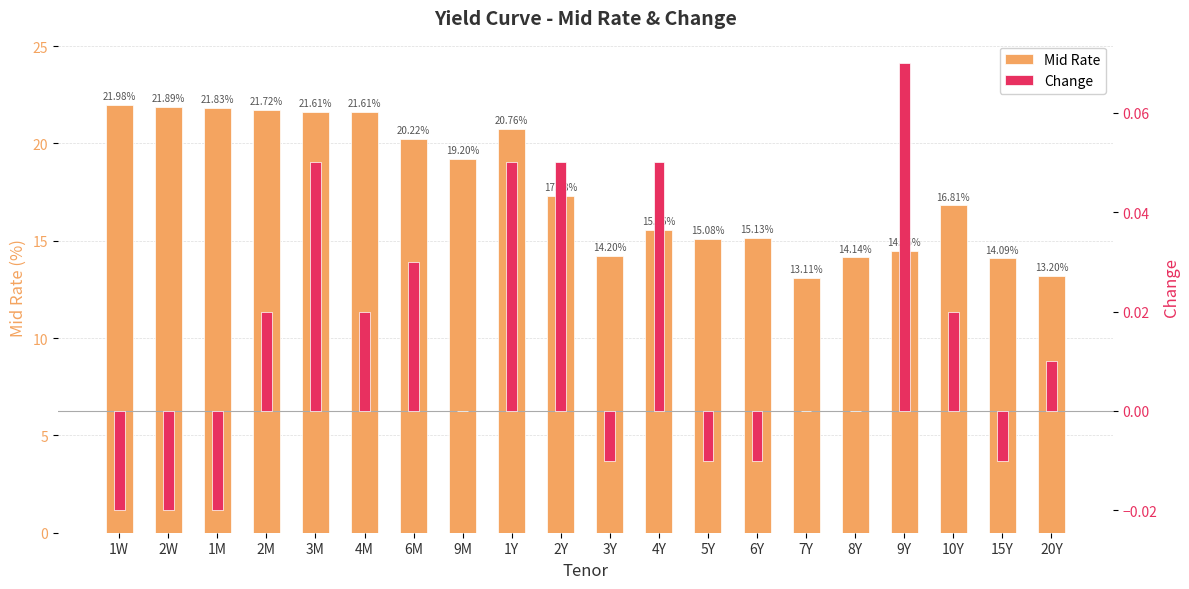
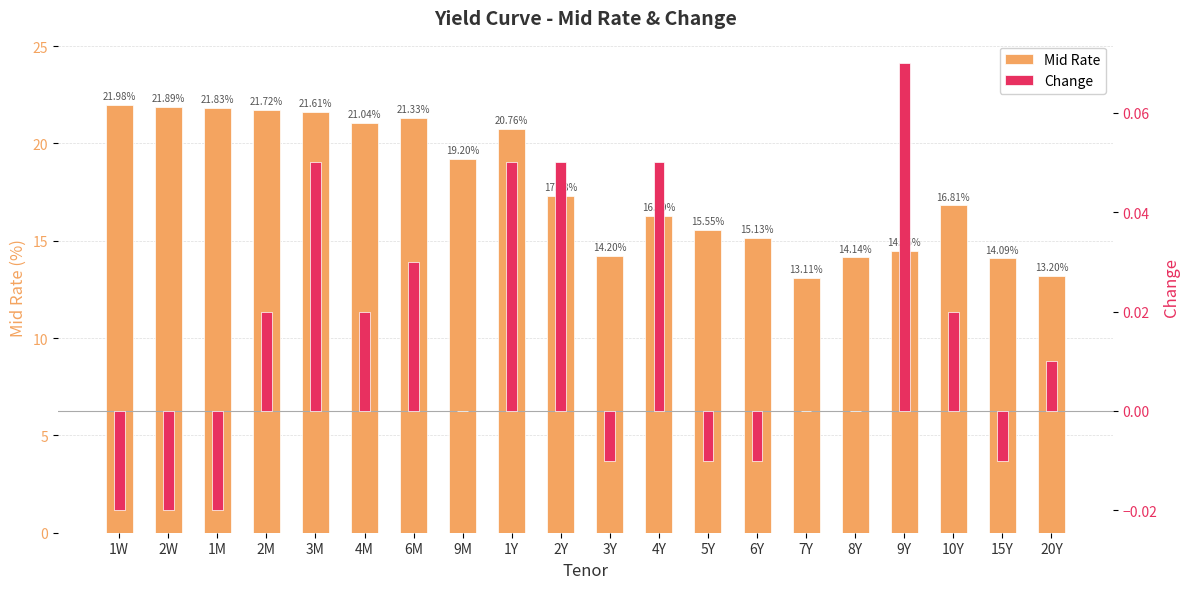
  {
    "Mid Rate": {
      "1W": "21.98%",
      "2W": "21.89%",
      "1M": "21.83%",
      "2M": "21.72%",
      "3M": "21.61%",
-     "4M": "21.61%",
-     "6M": "20.22%",
+     "4M": "21.04%",
+     "6M": "21.33%",
      "9M": "19.20%",
      "1Y": "20.76%",
      "2Y": "17.28%",
      "3Y": "14.20%",
-     "4Y": "15.56%",
-     "5Y": "15.08%",
+     "4Y": "16.29%",
+     "5Y": "15.55%",
      "6Y": "15.13%",
      "7Y": "13.11%",
      "8Y": "14.14%",
      "9Y": "14.46%",
      "10Y": "16.81%",
      "15Y": "14.09%",
      "20Y": "13.20%"
    }
  }
